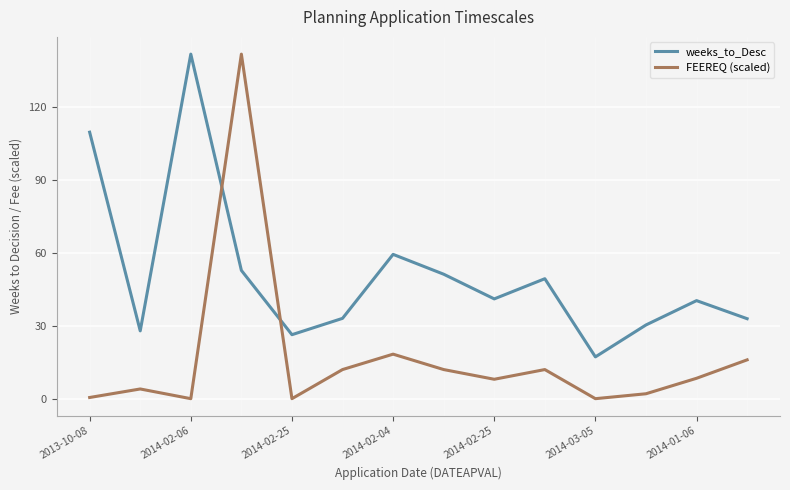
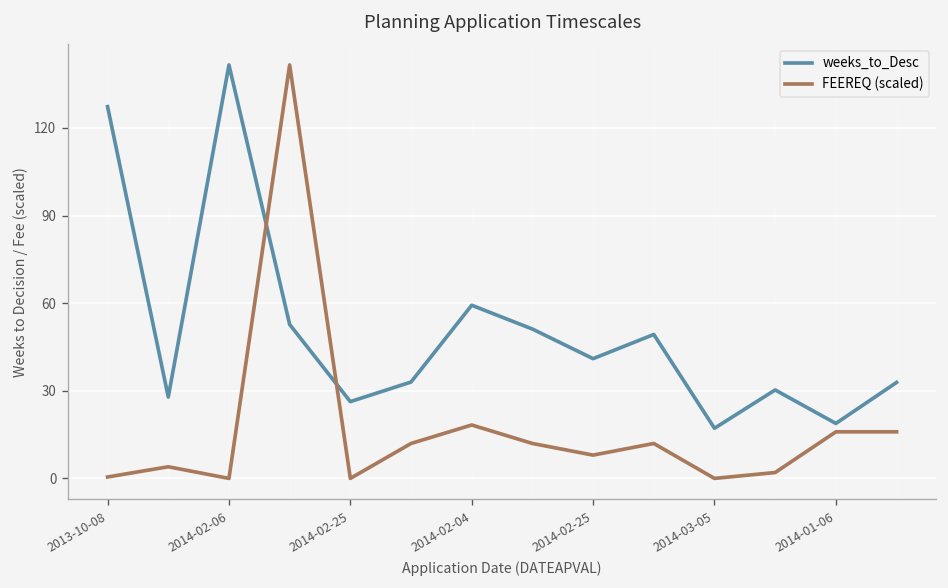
  {
    "weeks_to_Desc": {
-     "2013-10-08": 109,
+     "2013-10-08": 127,
      "2014-02-06": 142,
      "2014-02-04": 59,
      "2014-03-05": 17,
-     "2014-01-06": 40
+     "2014-01-06": 19
    },
    "FEEREQ (scaled)": {
      "2013-10-08": 0,
      "2014-02-06": 0,
      "2014-02-04": 18,
      "2014-03-05": 0,
-     "2014-01-06": 8
+     "2014-01-06": 16
    }
  }
